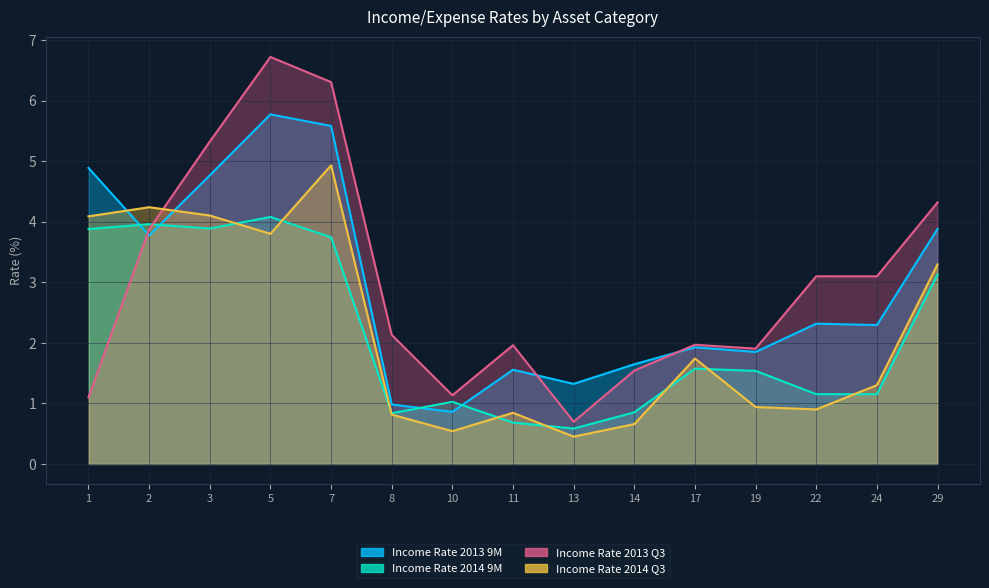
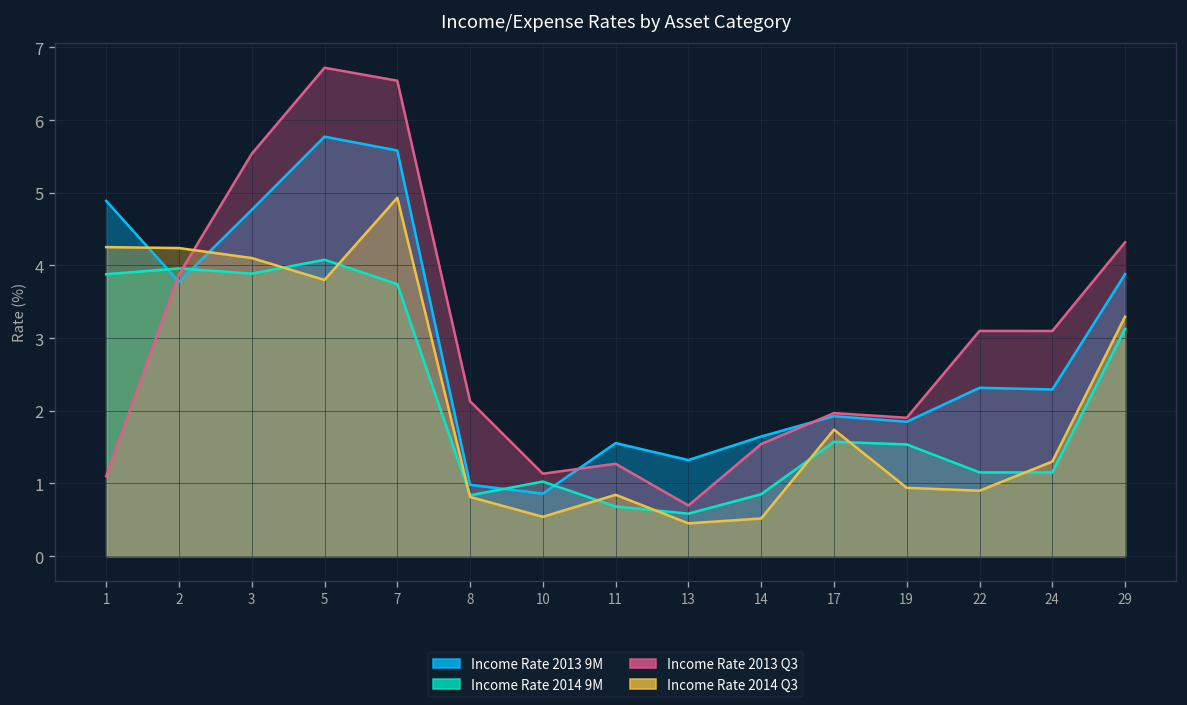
  {
    "Income Rate 2013 Q3": {
      "1": 1.1,
      "2": 3.9,
-     "3": 5.3,
+     "3": 5.5,
      "5": 6.7,
-     "7": 6.3,
+     "7": 6.5,
      "8": 2.1,
      "10": 1.1,
-     "11": 2.0,
+     "11": 1.3,
      "13": 0.7,
      "14": 1.5,
      "17": 2.0,
      "19": 1.9,
      "22": 3.1,
      "24": 3.1,
      "29": 4.3
    },
    "Income Rate 2014 Q3": {
-     "1": 4.1,
+     "1": 4.3,
      "2": 4.2,
      "3": 4.1,
      "5": 3.8,
      "7": 4.9,
      "10": 0.5,
      "11": 0.8,
      "13": 0.5,
-     "14": 0.7,
+     "14": 0.5,
      "17": 1.7,
      "19": 0.9,
      "22": 0.9,
      "24": 1.3,
      "29": 3.3
    }
  }
